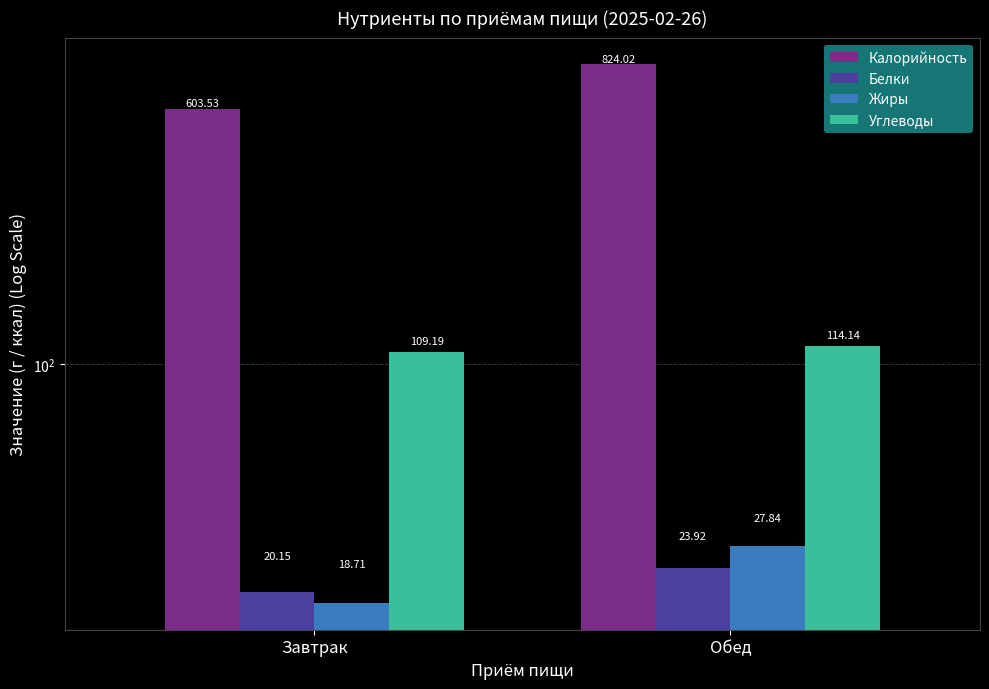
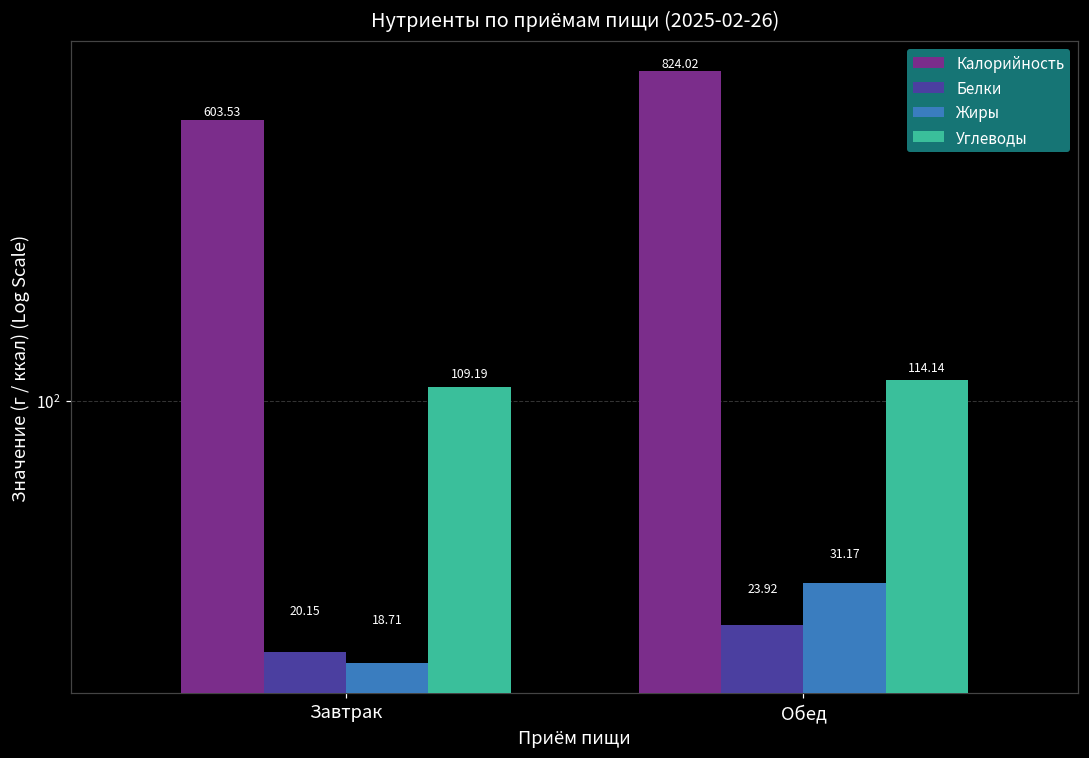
  {
    "Жиры": {
-     "Обед": 27.84
+     "Обед": 31.17
    },
    "Углеводы": {
      "Завтрак": 109.19,
      "Обед": 114.14
    }
  }
